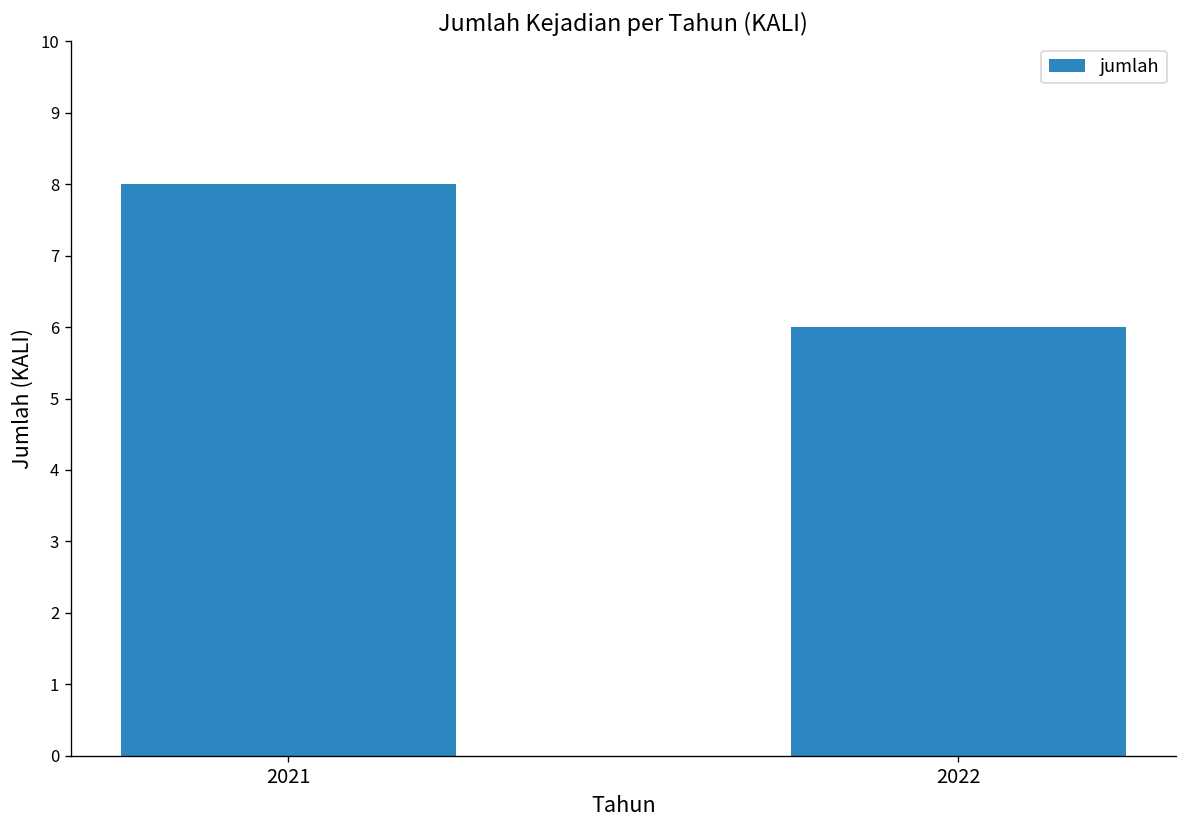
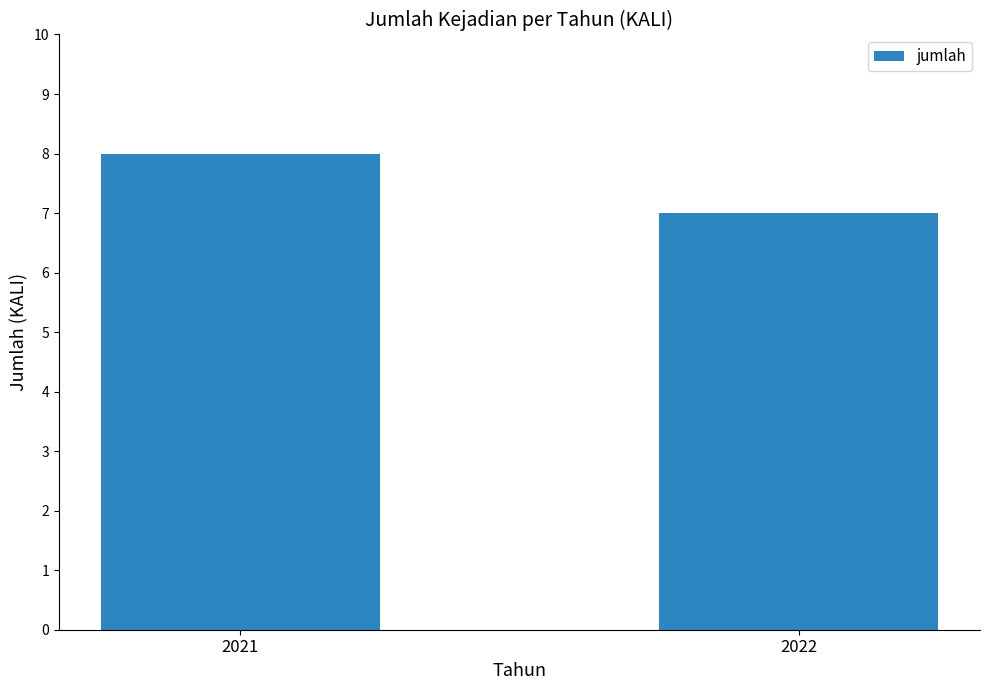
  {
    "2021": 8,
-   "2022": 6
+   "2022": 7
  }
